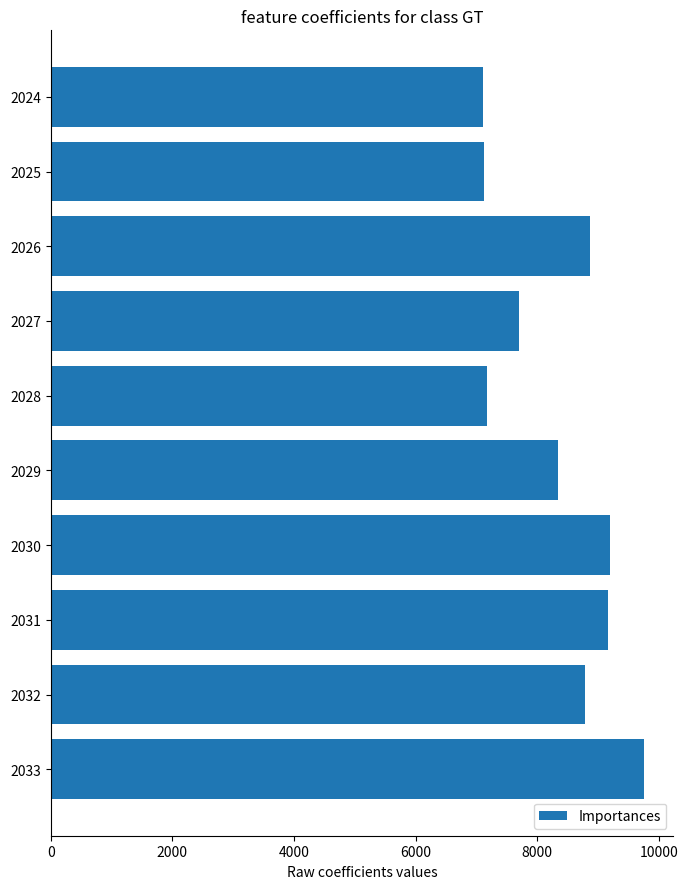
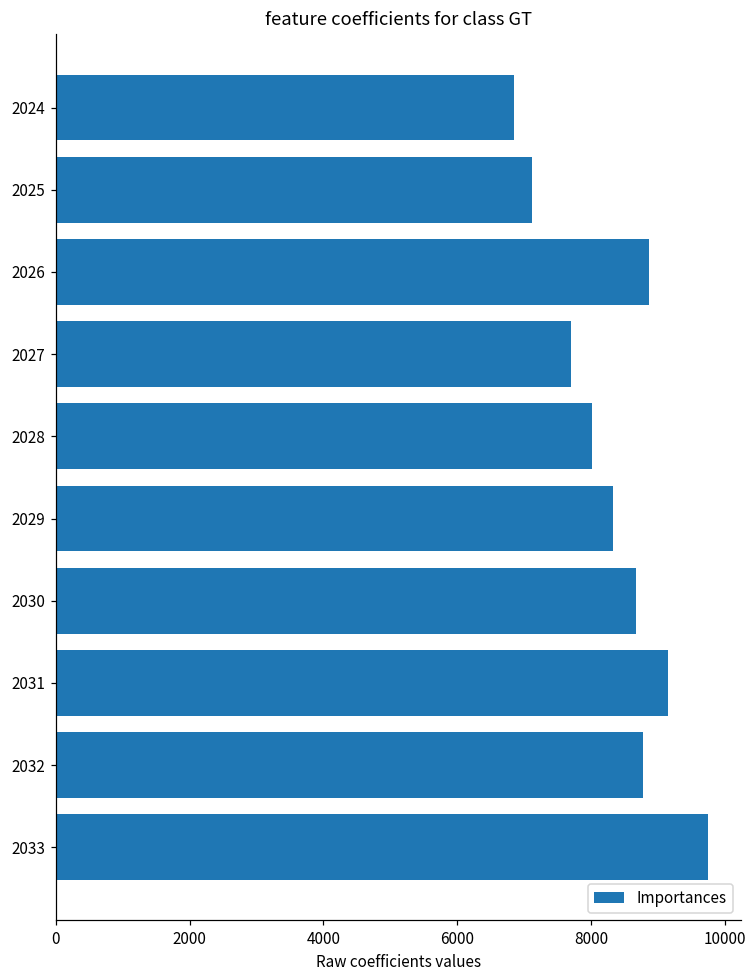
  {
-   "2024": 7100,
+   "2024": 6900,
    "2025": 7100,
    "2026": 8900,
    "2027": 7700,
-   "2028": 7200,
+   "2028": 8000,
    "2029": 8300,
-   "2030": 9200,
+   "2030": 8700,
    "2031": 9200,
    "2032": 8800,
    "2033": 9800
  }
